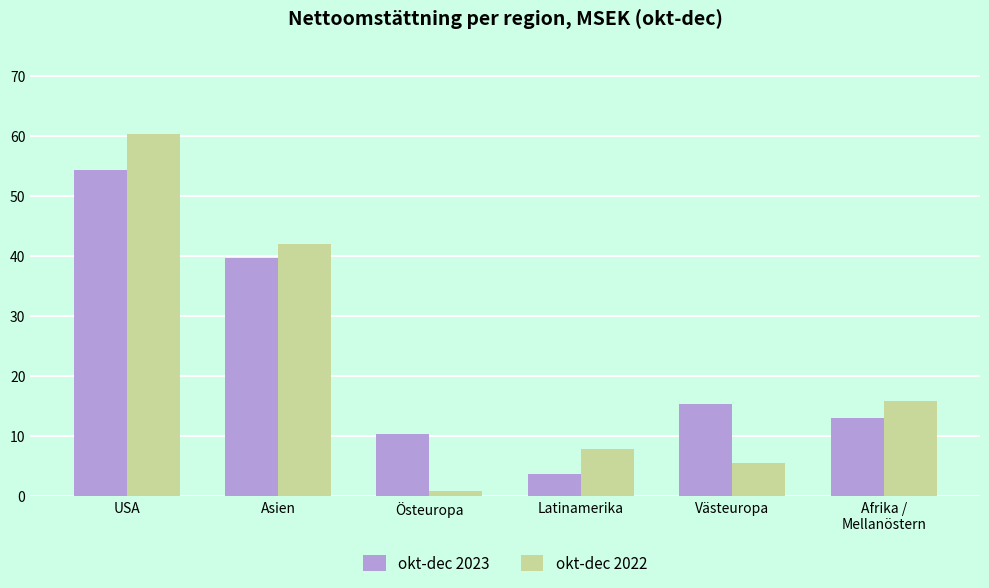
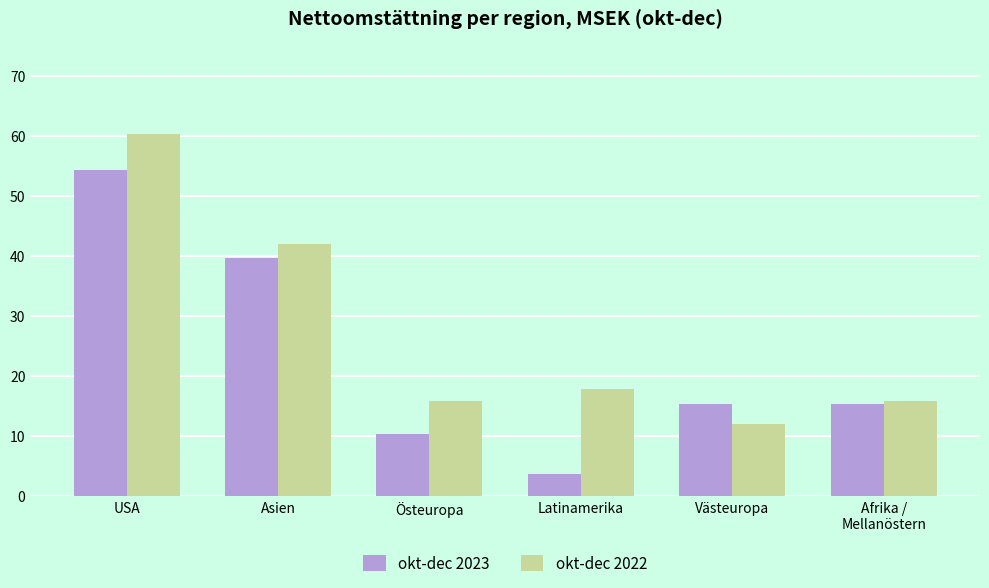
  {
    "okt-dec 2023": {
      "USA": 54,
      "Asien": 40,
      "Östeuropa": 10,
      "Latinamerika": 4,
      "Västeuropa": 15,
-     "Afrika / Mellanöstern": 13
+     "Afrika / Mellanöstern": 15
    },
    "okt-dec 2022": {
      "USA": 60,
      "Asien": 42,
-     "Östeuropa": 1,
-     "Latinamerika": 8,
-     "Västeuropa": 6,
+     "Östeuropa": 16,
+     "Latinamerika": 18,
+     "Västeuropa": 12,
      "Afrika / Mellanöstern": 16
    }
  }
